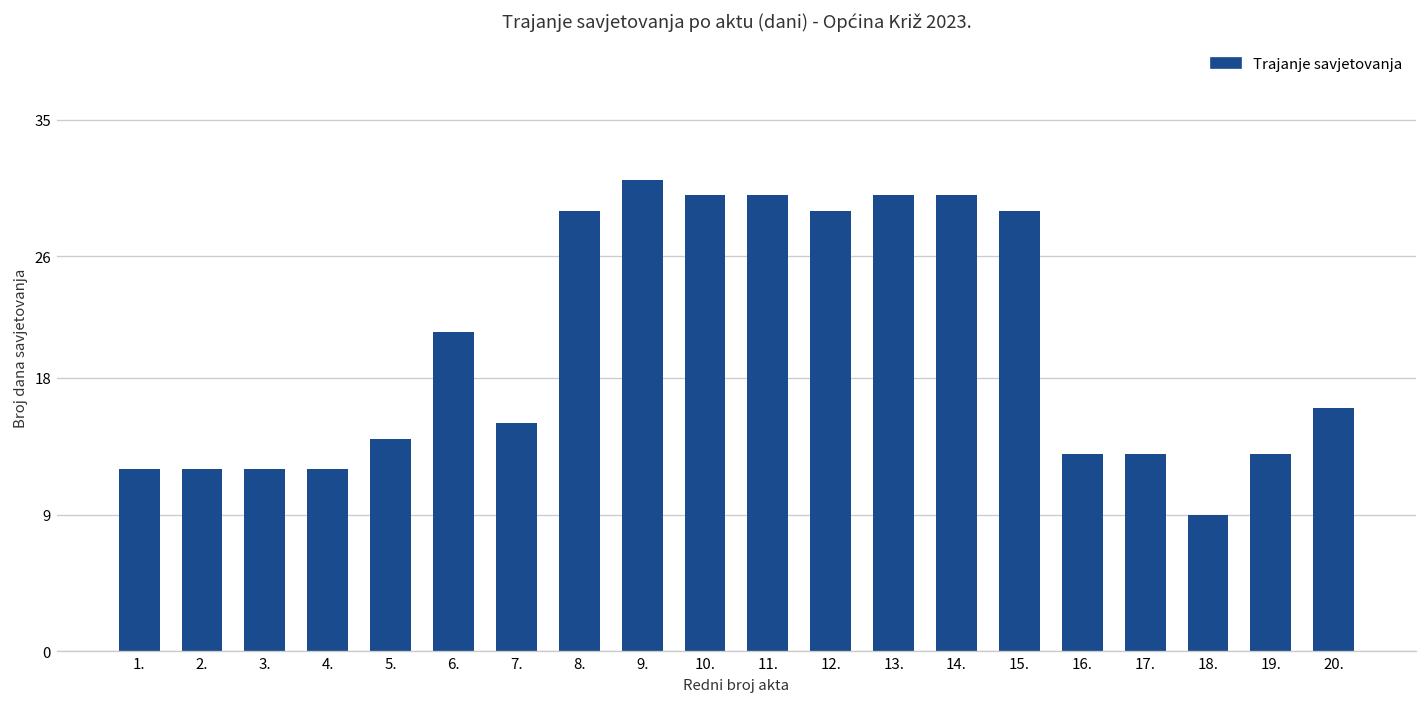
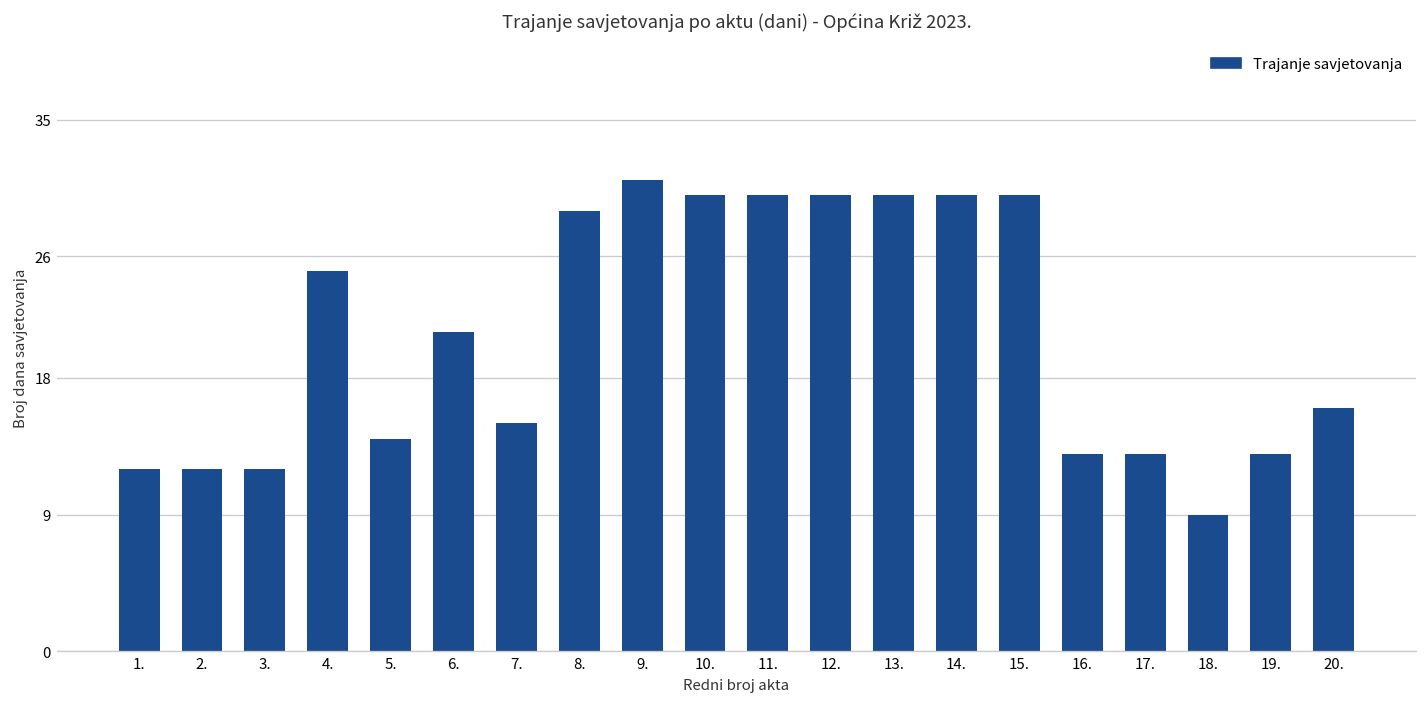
  {
    "1.": 12,
    "2.": 12,
    "3.": 12,
-   "4.": 12,
+   "4.": 25,
    "5.": 14,
    "6.": 21,
    "7.": 15,
    "8.": 29,
    "9.": 31,
    "10.": 30,
    "11.": 30,
-   "12.": 29,
+   "12.": 30,
    "13.": 30,
    "14.": 30,
-   "15.": 29,
+   "15.": 30,
    "16.": 13,
    "17.": 13,
    "18.": 9,
    "19.": 13,
    "20.": 16
  }
